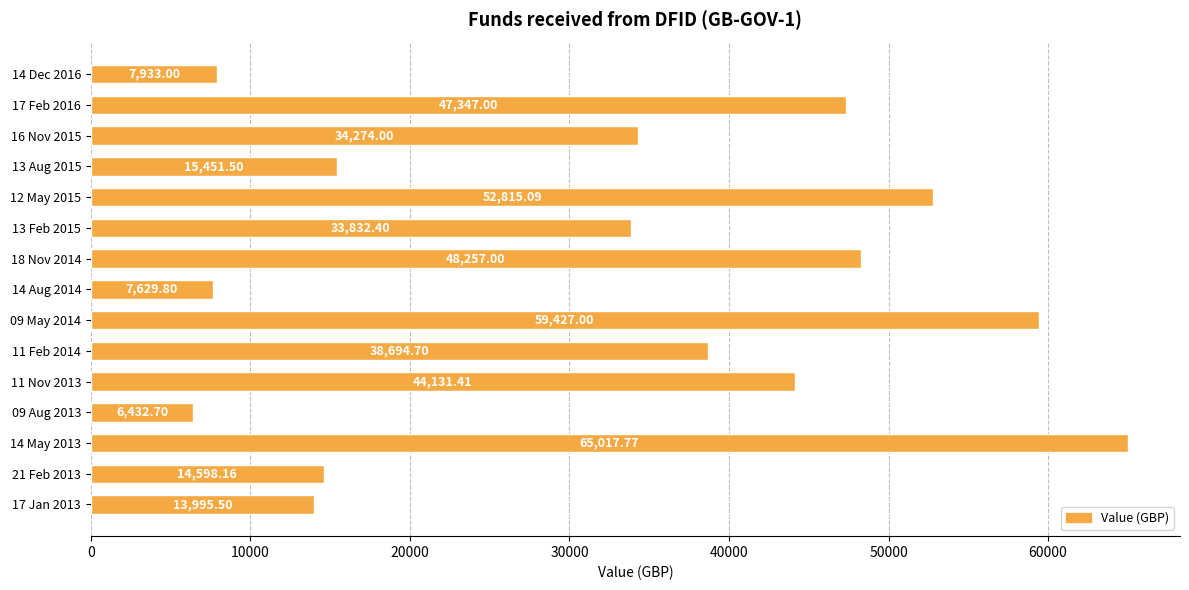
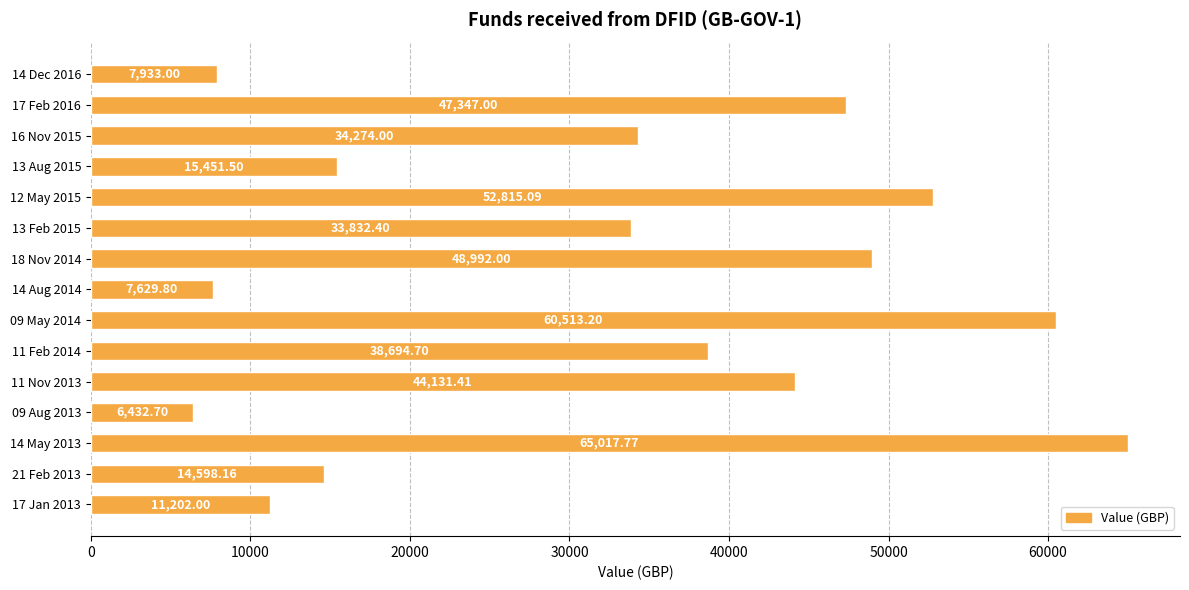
  {
    "14 Dec 2016": "7,933.00",
    "17 Feb 2016": "47,347.00",
    "16 Nov 2015": "34,274.00",
    "13 Aug 2015": "15,451.50",
    "12 May 2015": "52,815.09",
    "13 Feb 2015": "33,832.40",
-   "18 Nov 2014": "48,257.00",
+   "18 Nov 2014": "48,992.00",
    "14 Aug 2014": "7,629.80",
-   "09 May 2014": "59,427.00",
+   "09 May 2014": "60,513.20",
    "11 Feb 2014": "38,694.70",
    "11 Nov 2013": "44,131.41",
    "09 Aug 2013": "6,432.70",
    "14 May 2013": "65,017.77",
    "21 Feb 2013": "14,598.16",
-   "17 Jan 2013": "13,995.50"
+   "17 Jan 2013": "11,202.00"
  }
